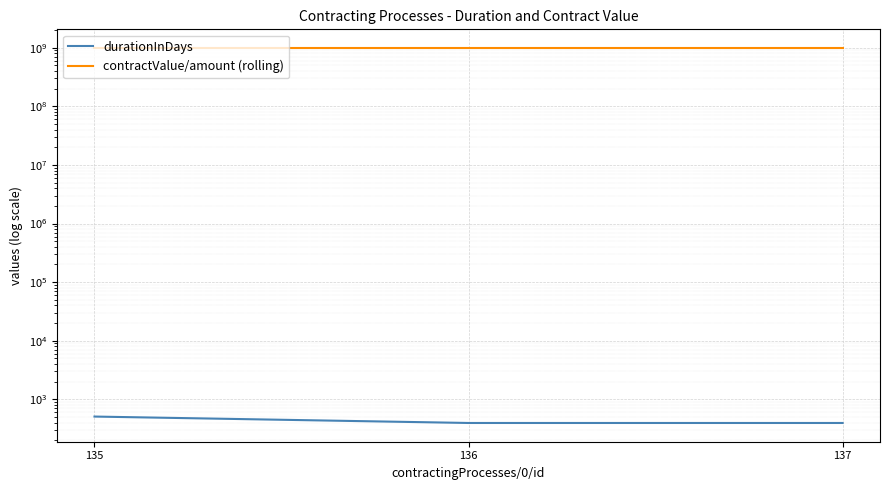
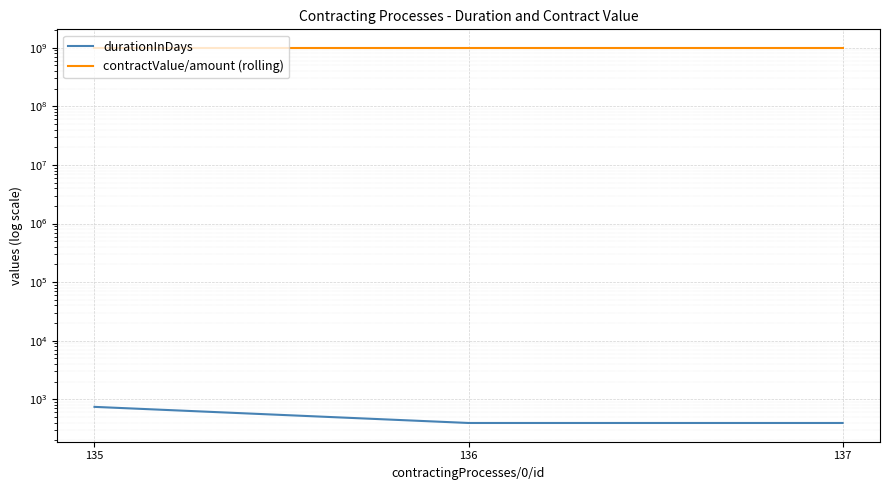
  {
    "durationInDays": {
-     "135": 500,
+     "135": 700,
      "136": 400,
      "137": 400
    },
    "contractValue/amount (rolling)": {
      "136": 1000000000,
      "137": 1000000000
    }
  }
